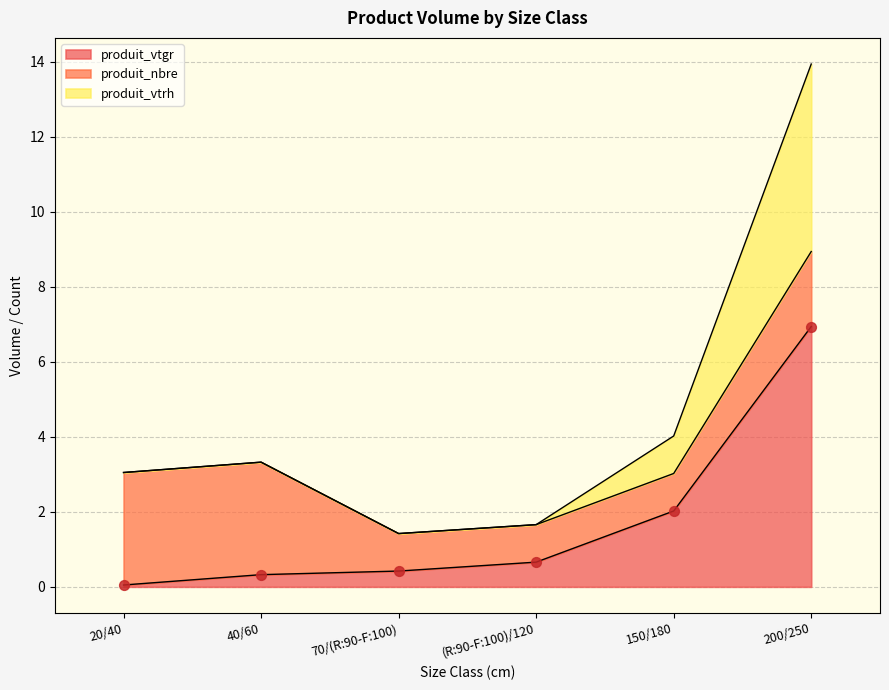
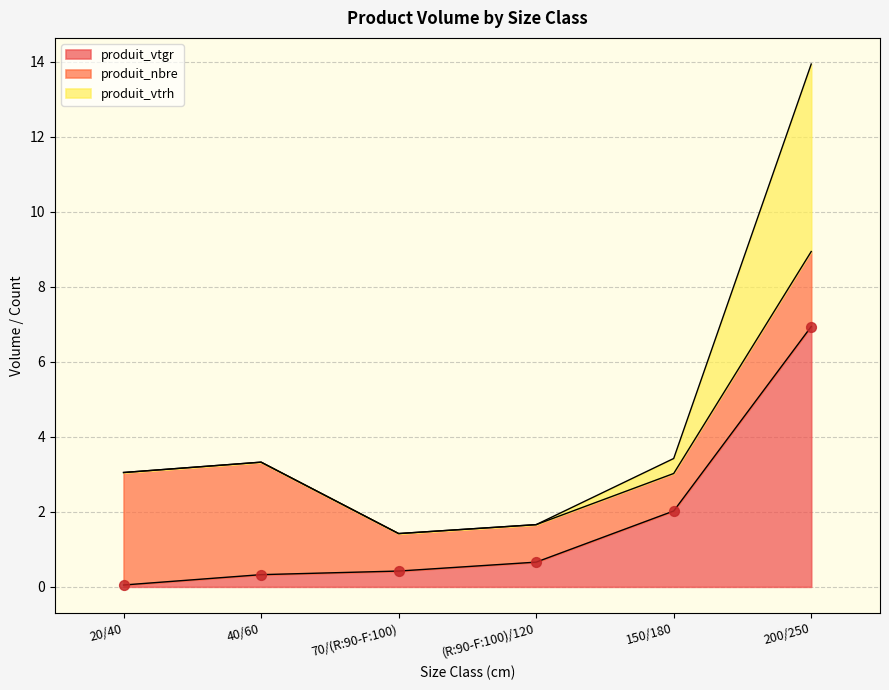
  {
    "produit_vtrh": {
-     "150/180": 1.0,
+     "150/180": 0.4,
      "200/250": 5.0
    }
  }
